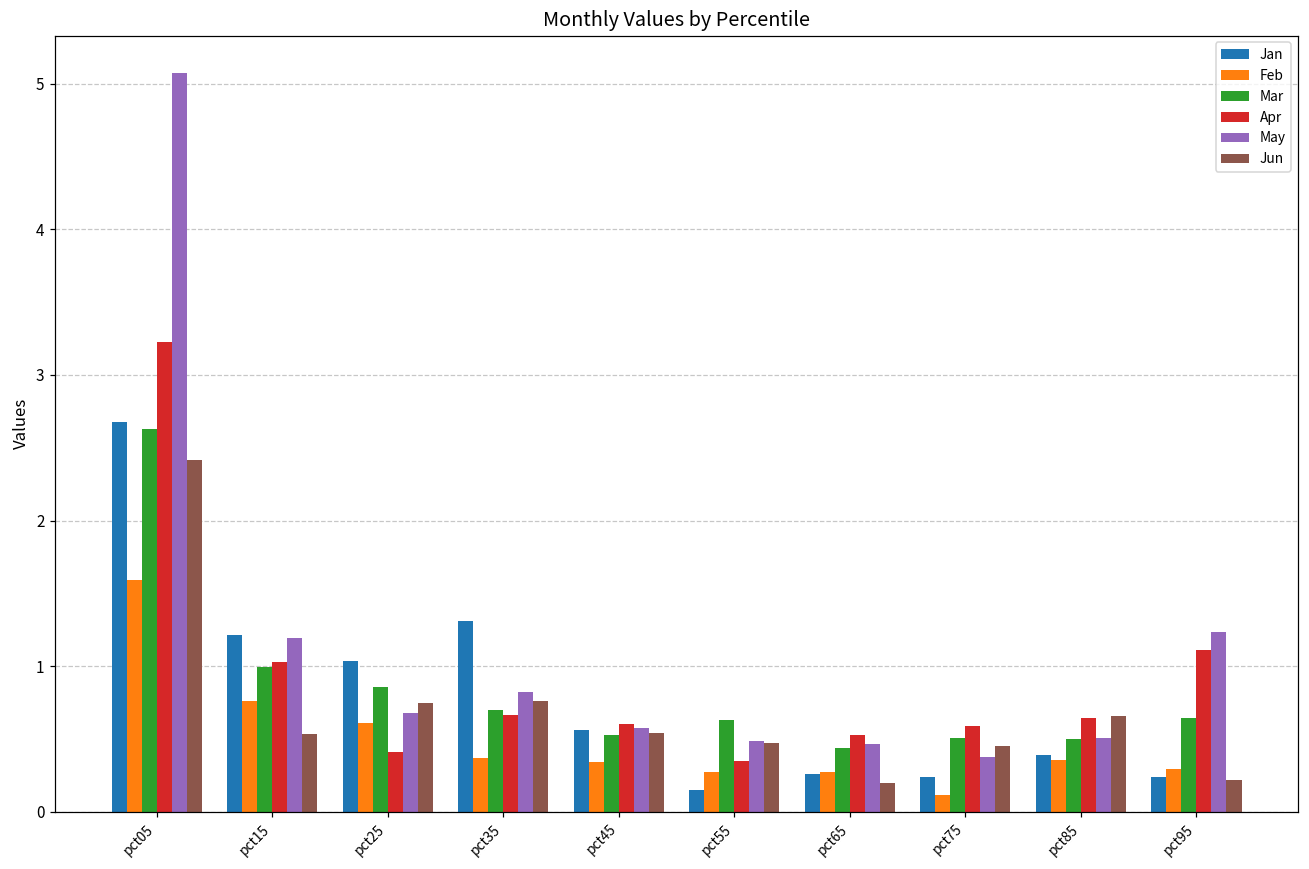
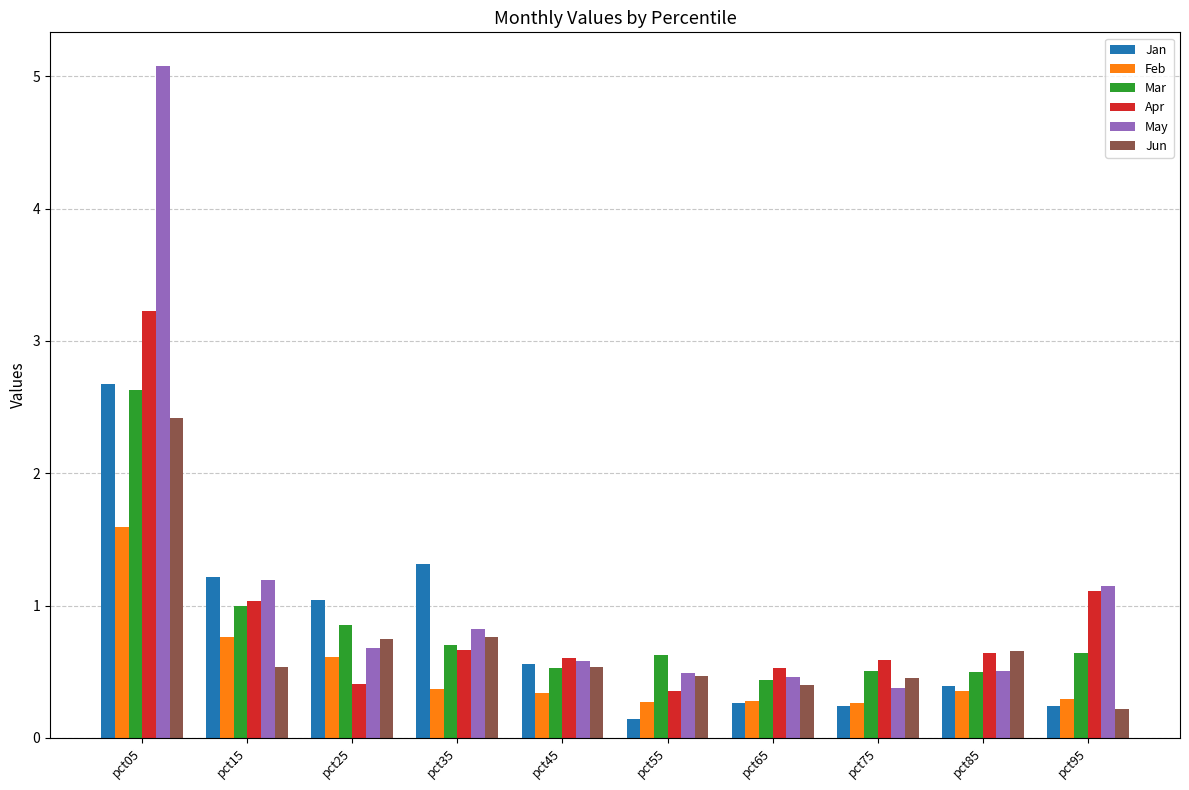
  {
    "Jan": {
      "pct05": 2.68,
      "pct15": 1.22,
      "pct25": 1.04,
      "pct35": 1.31,
      "pct45": 0.56,
      "pct55": 0.15,
      "pct65": 0.26,
      "pct75": 0.24,
      "pct85": 0.39,
      "pct95": 0.24
    },
    "Feb": {
      "pct05": 1.59,
      "pct15": 0.76,
      "pct25": 0.61,
      "pct35": 0.37,
      "pct45": 0.34,
      "pct55": 0.27,
      "pct65": 0.28,
-     "pct75": 0.11,
+     "pct75": 0.26,
      "pct85": 0.36,
      "pct95": 0.29
    },
    "Mar": {
      "pct05": 2.63,
      "pct15": 0.99,
      "pct25": 0.85,
      "pct35": 0.70,
      "pct45": 0.53,
      "pct55": 0.63,
      "pct65": 0.43,
      "pct75": 0.50,
      "pct85": 0.50,
      "pct95": 0.64
    },
    "Apr": {
      "pct05": 3.23,
      "pct15": 1.03,
      "pct25": 0.41,
      "pct35": 0.67,
      "pct45": 0.60,
      "pct55": 0.35,
      "pct65": 0.53,
      "pct75": 0.59,
      "pct85": 0.64,
      "pct95": 1.11
    },
    "May": {
      "pct05": 5.08,
      "pct15": 1.19,
      "pct25": 0.68,
      "pct35": 0.82,
      "pct45": 0.58,
      "pct55": 0.49,
      "pct65": 0.46,
      "pct75": 0.38,
      "pct85": 0.51,
-     "pct95": 1.23
+     "pct95": 1.15
    },
    "Jun": {
      "pct05": 2.42,
      "pct15": 0.53,
      "pct25": 0.75,
      "pct35": 0.76,
      "pct45": 0.54,
      "pct55": 0.47,
-     "pct65": 0.20,
+     "pct65": 0.40,
      "pct75": 0.45,
      "pct85": 0.66,
      "pct95": 0.22
    }
  }
